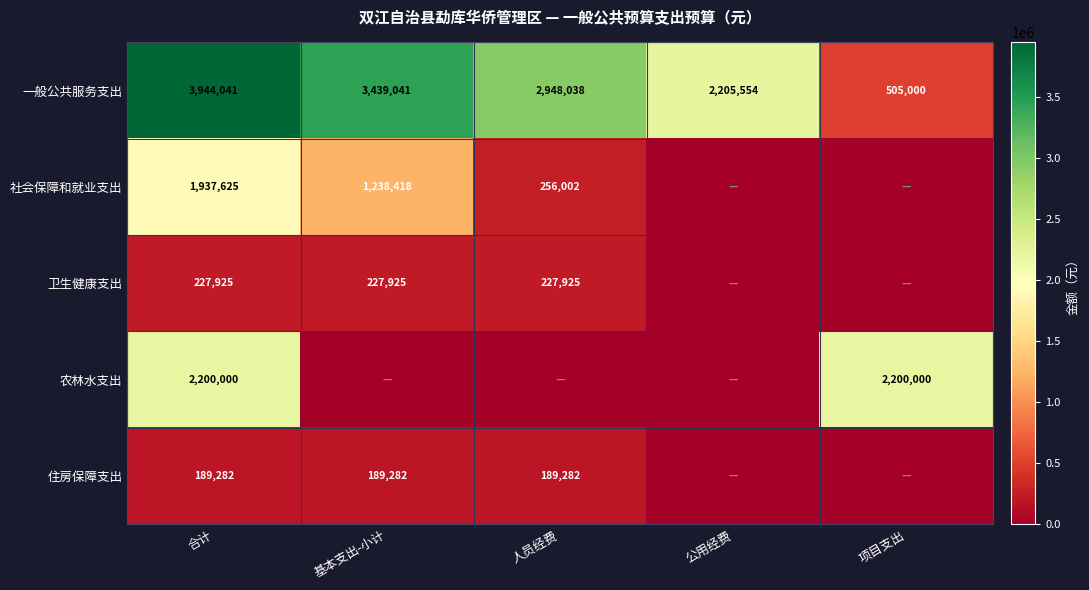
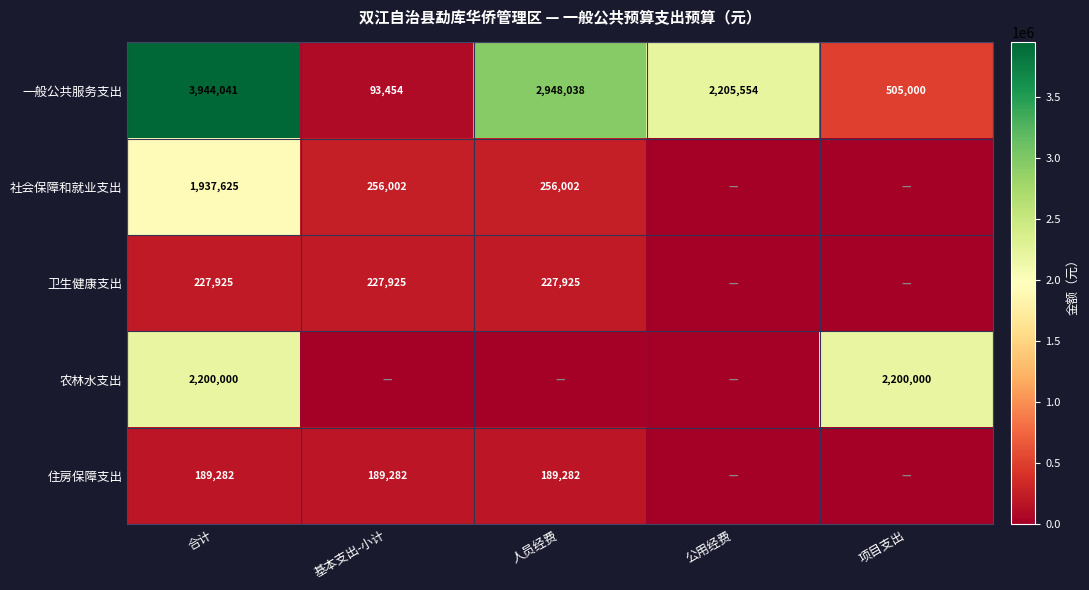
  {
    "一般公共服务支出": {
      "合计": "3,944,041",
-     "基本支出-小计": "3,439,041",
+     "基本支出-小计": "93,454",
      "人员经费": "2,948,038",
      "公用经费": "2,205,554",
      "项目支出": "505,000"
    },
    "社会保障和就业支出": {
      "合计": "1,937,625",
-     "基本支出-小计": "1,238,418",
+     "基本支出-小计": "256,002",
      "人员经费": "256,002"
    },
    "卫生健康支出": {
      "合计": "227,925",
      "基本支出-小计": "227,925",
      "人员经费": "227,925"
    },
    "农林水支出": {
      "合计": "2,200,000",
      "项目支出": "2,200,000"
    },
    "住房保障支出": {
      "合计": "189,282",
      "基本支出-小计": "189,282",
      "人员经费": "189,282"
    }
  }
